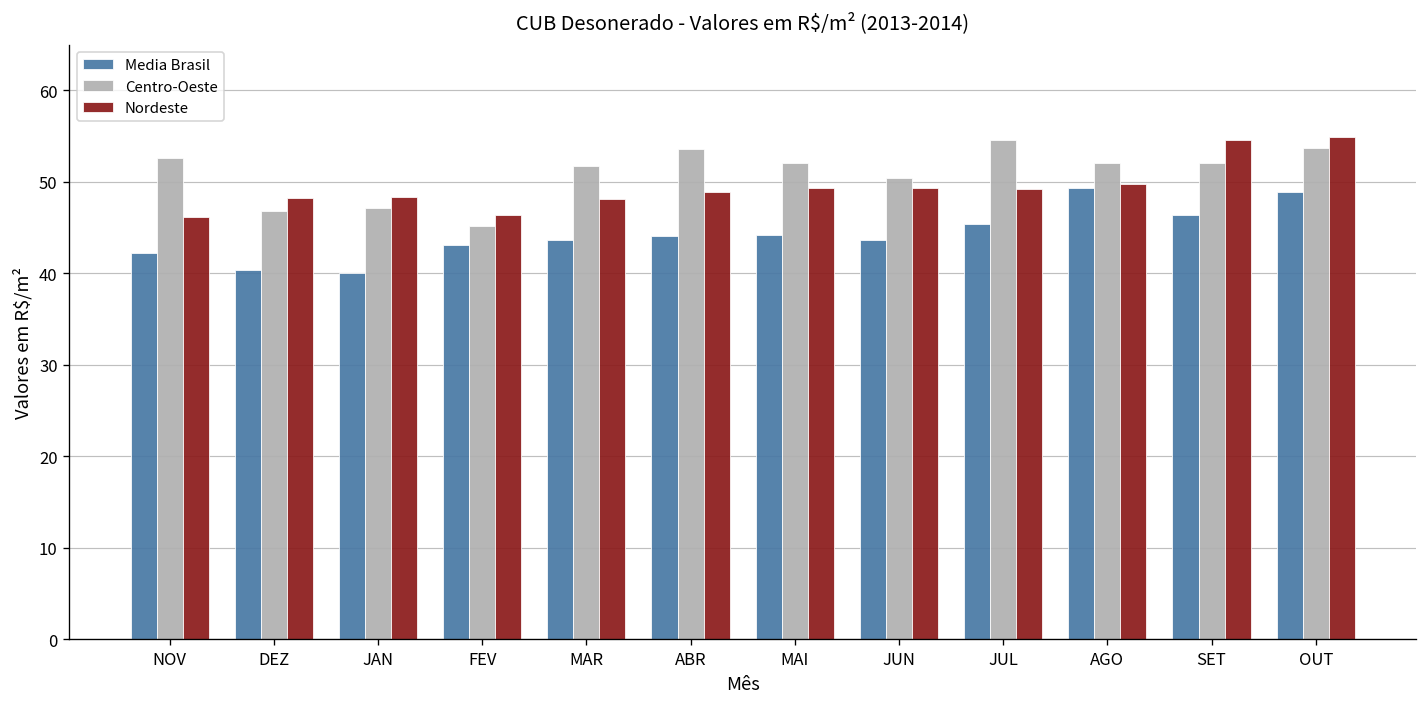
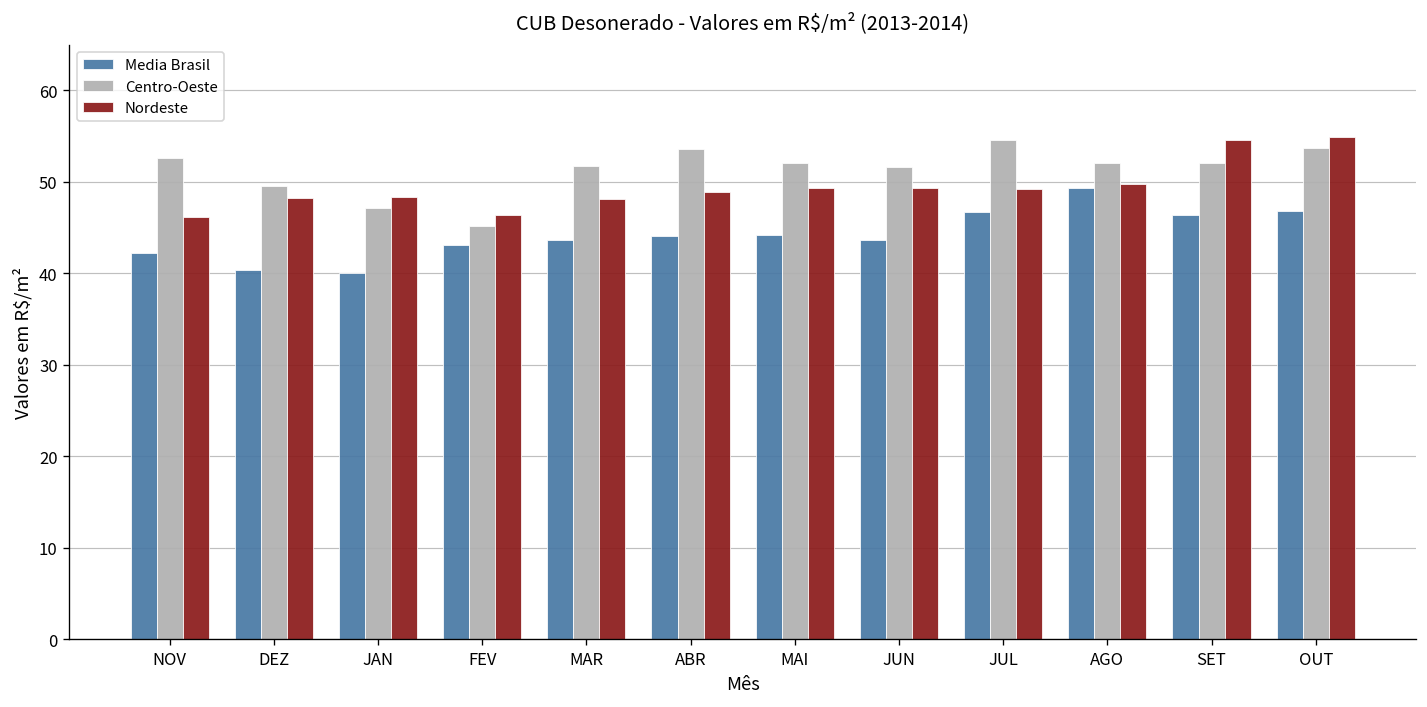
  {
    "Media Brasil": {
      "NOV": 42,
      "DEZ": 40,
      "JAN": 40,
      "FEV": 43,
      "MAR": 44,
      "ABR": 44,
      "MAI": 44,
      "JUN": 44,
-     "JUL": 45,
+     "JUL": 47,
      "AGO": 49,
      "SET": 46,
-     "OUT": 49
+     "OUT": 47
    },
    "Centro-Oeste": {
      "NOV": 53,
-     "DEZ": 47,
+     "DEZ": 50,
      "JAN": 47,
      "FEV": 45,
      "MAR": 52,
      "ABR": 54,
      "MAI": 52,
-     "JUN": 50,
+     "JUN": 52,
      "JUL": 55,
      "AGO": 52,
      "SET": 52,
      "OUT": 54
    },
    "Nordeste": {
      "NOV": 46,
      "DEZ": 48,
      "JAN": 48,
      "FEV": 46,
      "MAR": 48,
      "ABR": 49,
      "MAI": 49,
      "JUN": 49,
      "JUL": 49,
      "AGO": 50,
      "SET": 55,
      "OUT": 55
    }
  }
